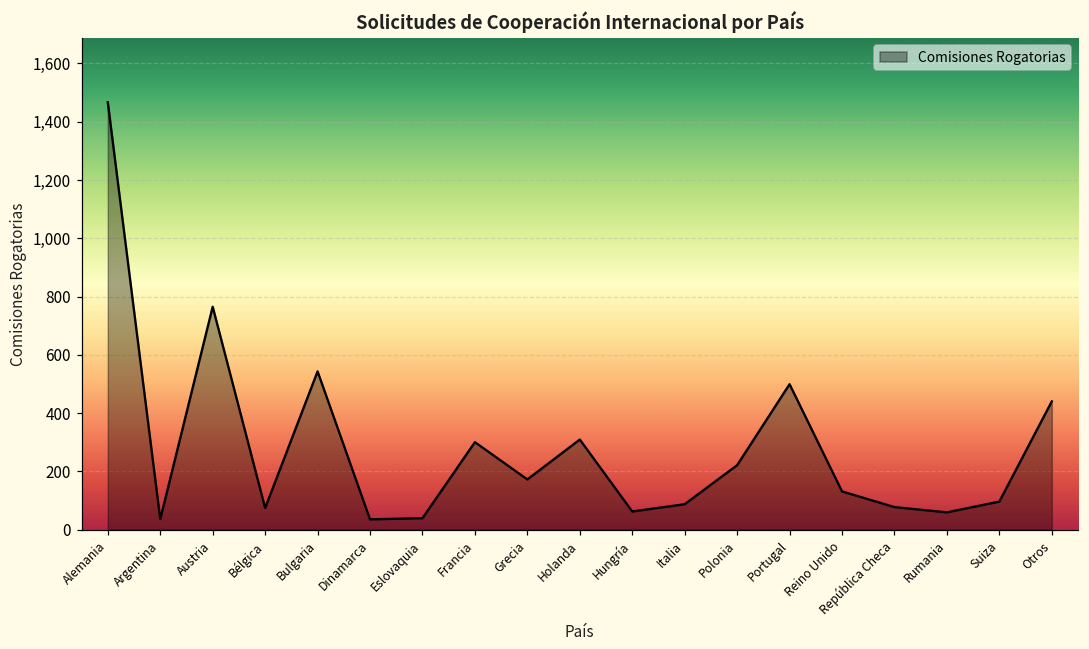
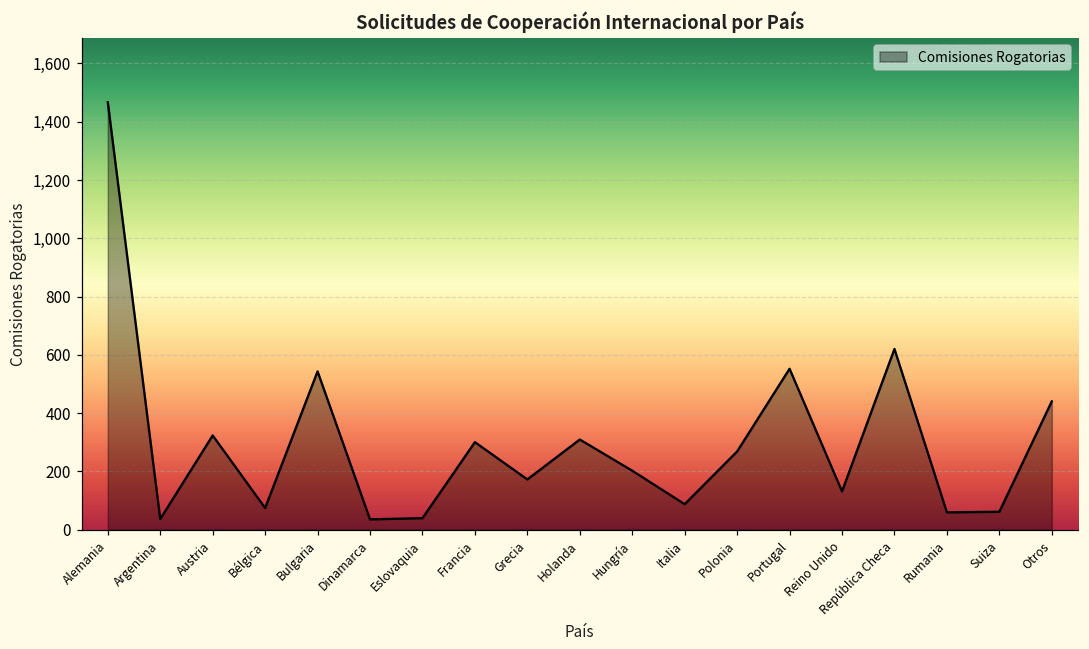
  {
    "Alemania": "1,470",
    "Argentina": "40",
-   "Austria": "770",
+   "Austria": "320",
    "Bélgica": "70",
    "Bulgaria": "540",
    "Dinamarca": "40",
    "Eslovaquia": "40",
    "Francia": "300",
    "Grecia": "170",
    "Holanda": "310",
-   "Hungría": "60",
+   "Hungría": "200",
    "Italia": "90",
-   "Polonia": "220",
-   "Portugal": "500",
+   "Polonia": "270",
+   "Portugal": "550",
    "Reino Unido": "130",
-   "República Checa": "80",
+   "República Checa": "620",
    "Rumania": "60",
-   "Suiza": "100",
+   "Suiza": "60",
    "Otros": "440"
  }
